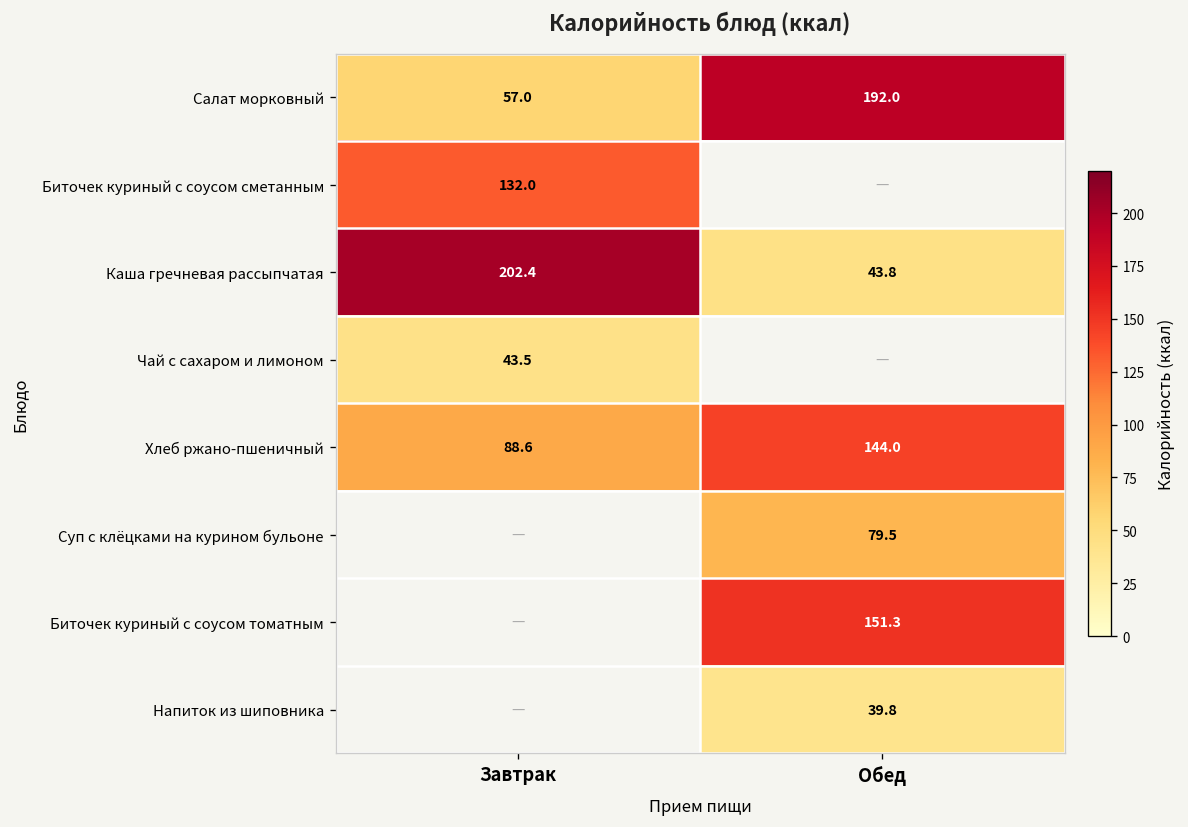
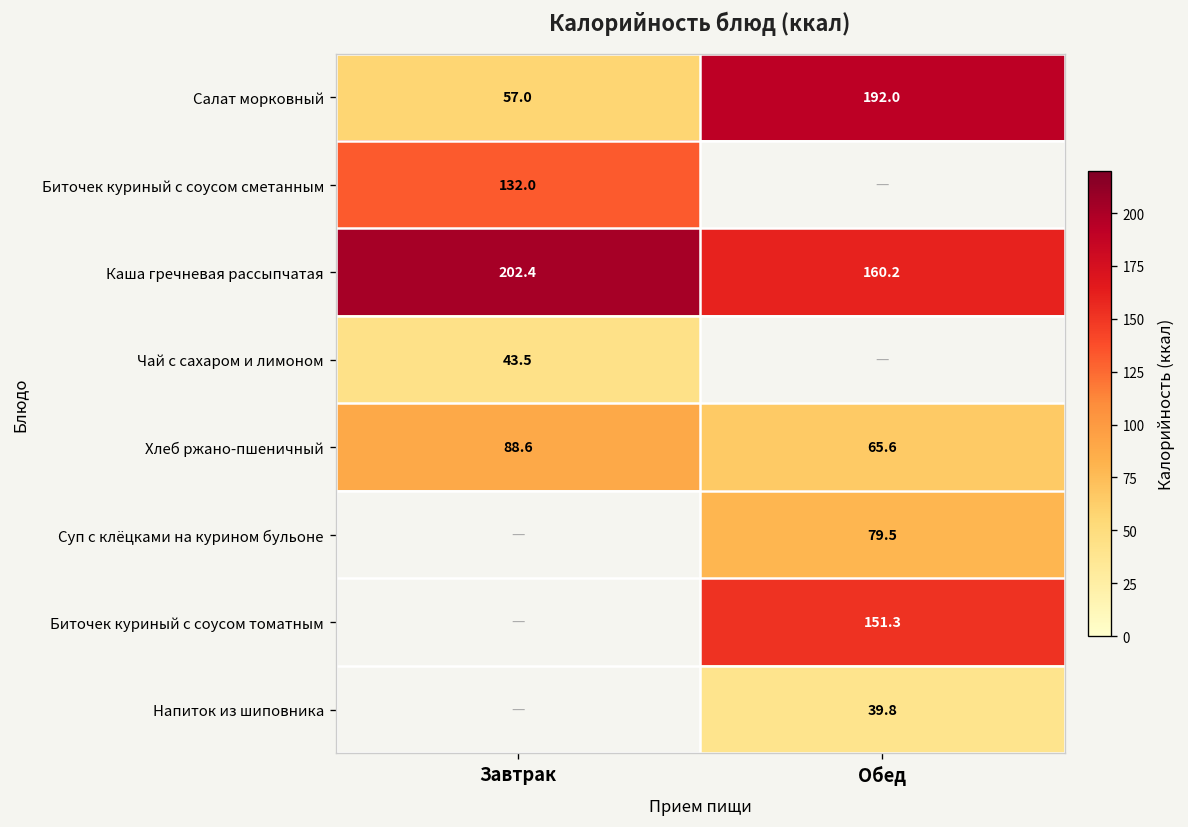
  {
    "Салат морковный": {
      "Завтрак": 57.0,
      "Обед": 192.0
    },
    "Биточек куриный с соусом сметанным": {
      "Завтрак": 132.0
    },
    "Каша гречневая рассыпчатая": {
      "Завтрак": 202.4,
-     "Обед": 43.8
+     "Обед": 160.2
    },
    "Чай с сахаром и лимоном": {
      "Завтрак": 43.5
    },
    "Хлеб ржано-пшеничный": {
      "Завтрак": 88.6,
-     "Обед": 144.0
+     "Обед": 65.6
    },
    "Суп с клёцками на курином бульоне": {
      "Обед": 79.5
    },
    "Биточек куриный с соусом томатным": {
      "Обед": 151.3
    },
    "Напиток из шиповника": {
      "Обед": 39.8
    }
  }
